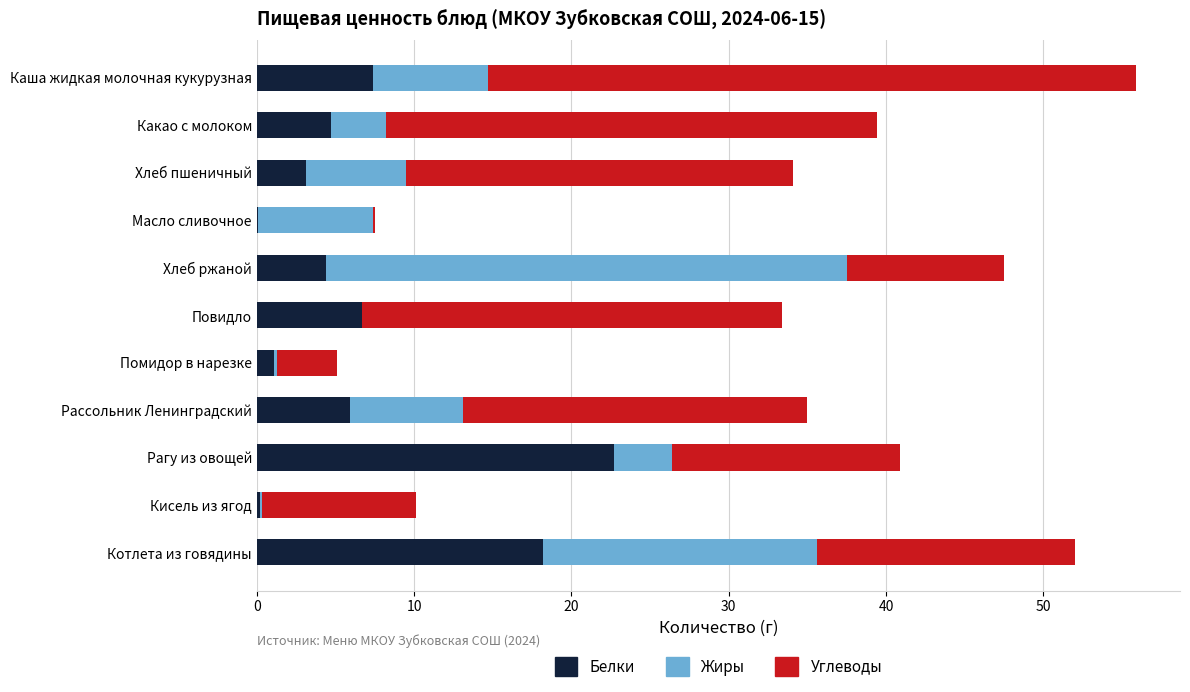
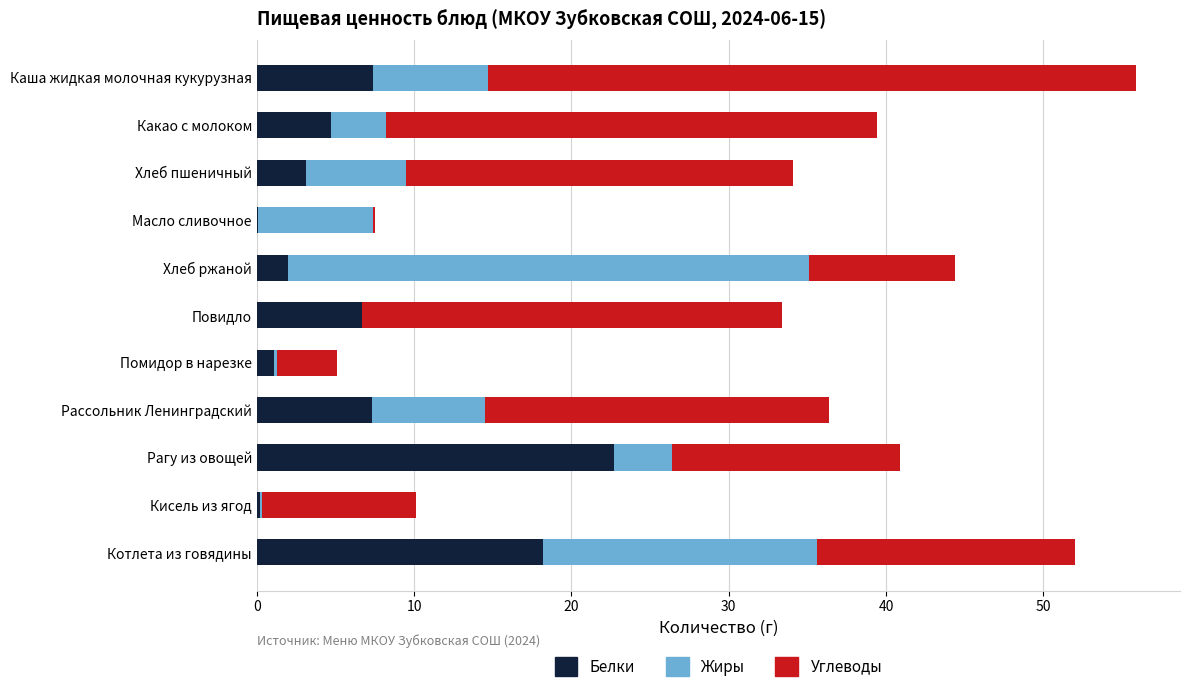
  {
    "Белки": {
      "Каша жидкая молочная кукурузная": 7.4,
      "Какао с молоком": 4.7,
      "Хлеб пшеничный": 3.1,
-     "Хлеб ржаной": 4.4,
+     "Хлеб ржаной": 2.0,
      "Повидло": 6.7,
      "Помидор в нарезке": 1.1,
-     "Рассольник Ленинградский": 5.9,
+     "Рассольник Ленинградский": 7.3,
      "Рагу из овощей": 22.7,
      "Кисель из ягод": 0.2,
      "Котлета из говядины": 18.2
    },
    "Жиры": {
      "Каша жидкая молочная кукурузная": 7.3,
      "Какао с молоком": 3.5,
      "Хлеб пшеничный": 6.4,
      "Масло сливочное": 7.3,
      "Хлеб ржаной": 33.1,
      "Повидло": 0.0,
      "Помидор в нарезке": 0.2,
      "Рассольник Ленинградский": 7.2,
      "Рагу из овощей": 3.7,
      "Котлета из говядины": 17.4
    },
    "Углеводы": {
      "Каша жидкая молочная кукурузная": 41.2,
      "Какао с молоком": 31.2,
      "Хлеб пшеничный": 24.6,
-     "Хлеб ржаной": 10.0,
+     "Хлеб ржаной": 9.3,
      "Повидло": 26.7,
      "Помидор в нарезке": 3.8,
      "Рассольник Ленинградский": 21.9,
      "Рагу из овощей": 14.5,
      "Кисель из ягод": 9.8,
      "Котлета из говядины": 16.4
    }
  }
